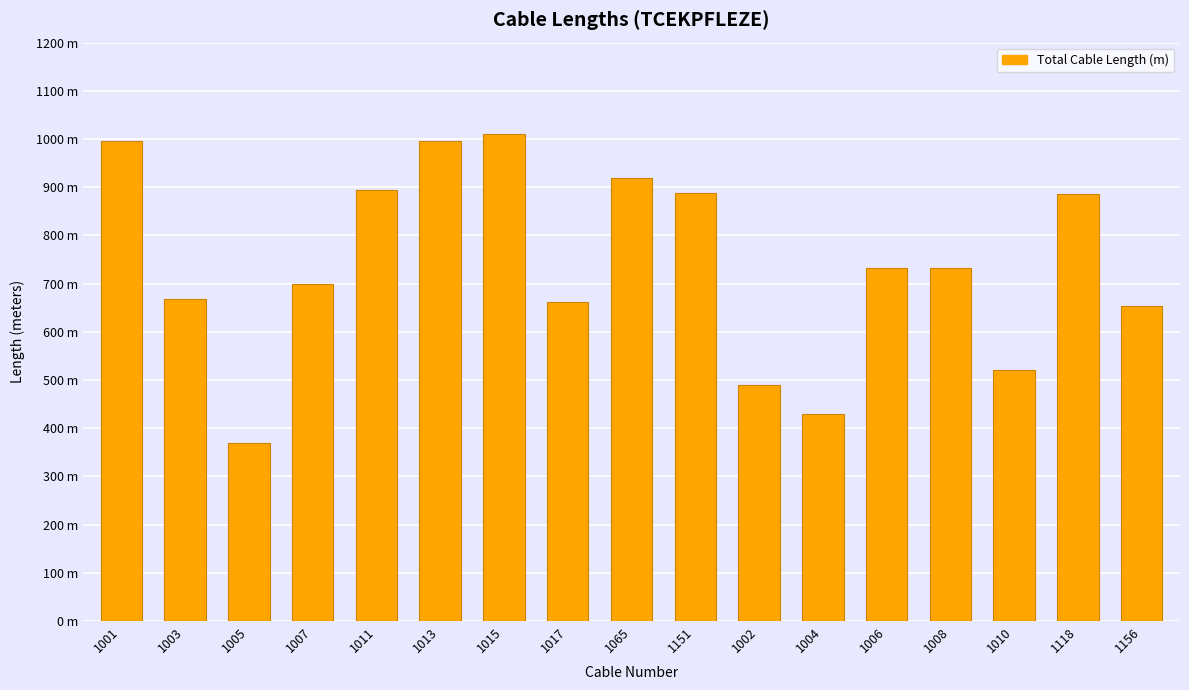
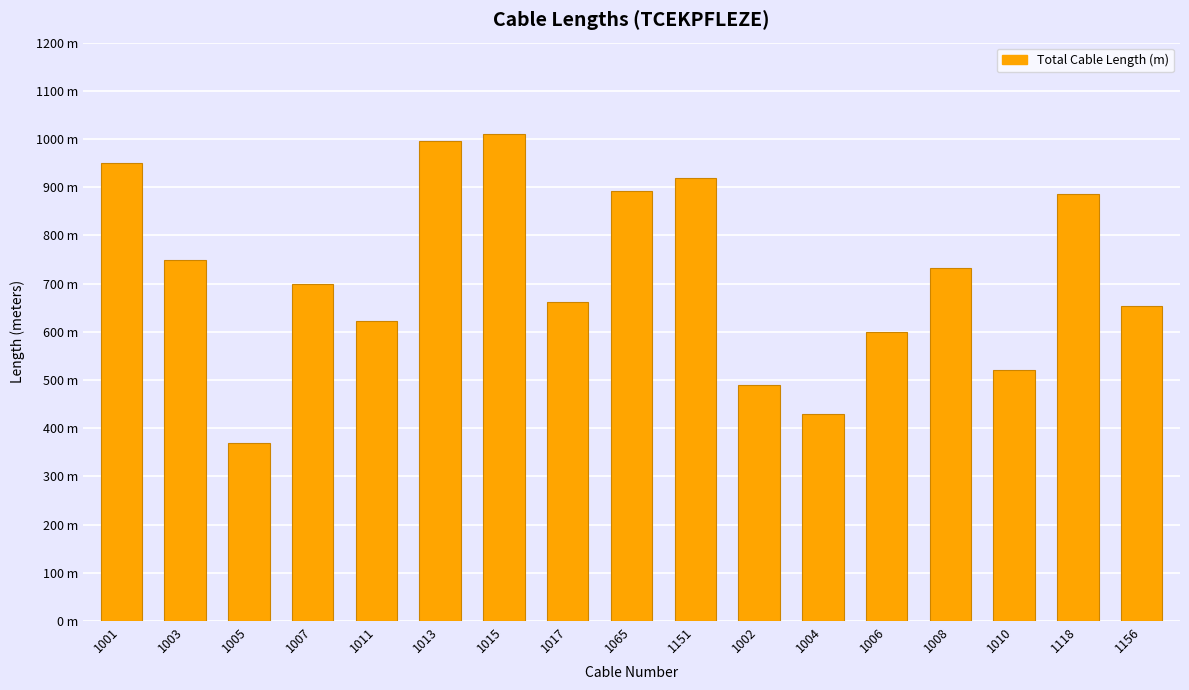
  {
-   "1001": "1000 m",
-   "1003": "670 m",
+   "1001": "950 m",
+   "1003": "750 m",
    "1005": "370 m",
    "1007": "700 m",
-   "1011": "900 m",
+   "1011": "620 m",
    "1013": "1000 m",
    "1015": "1010 m",
    "1017": "660 m",
-   "1065": "920 m",
-   "1151": "890 m",
+   "1065": "890 m",
+   "1151": "920 m",
    "1002": "490 m",
    "1004": "430 m",
-   "1006": "730 m",
+   "1006": "600 m",
    "1008": "730 m",
    "1010": "520 m",
    "1118": "890 m",
    "1156": "650 m"
  }
